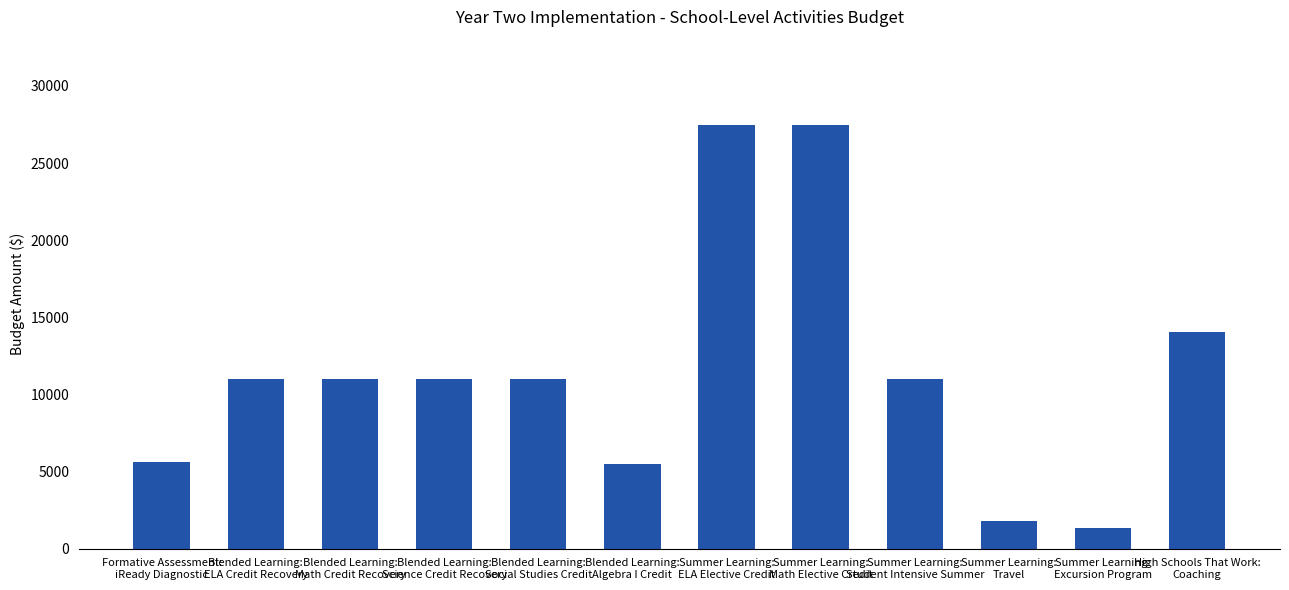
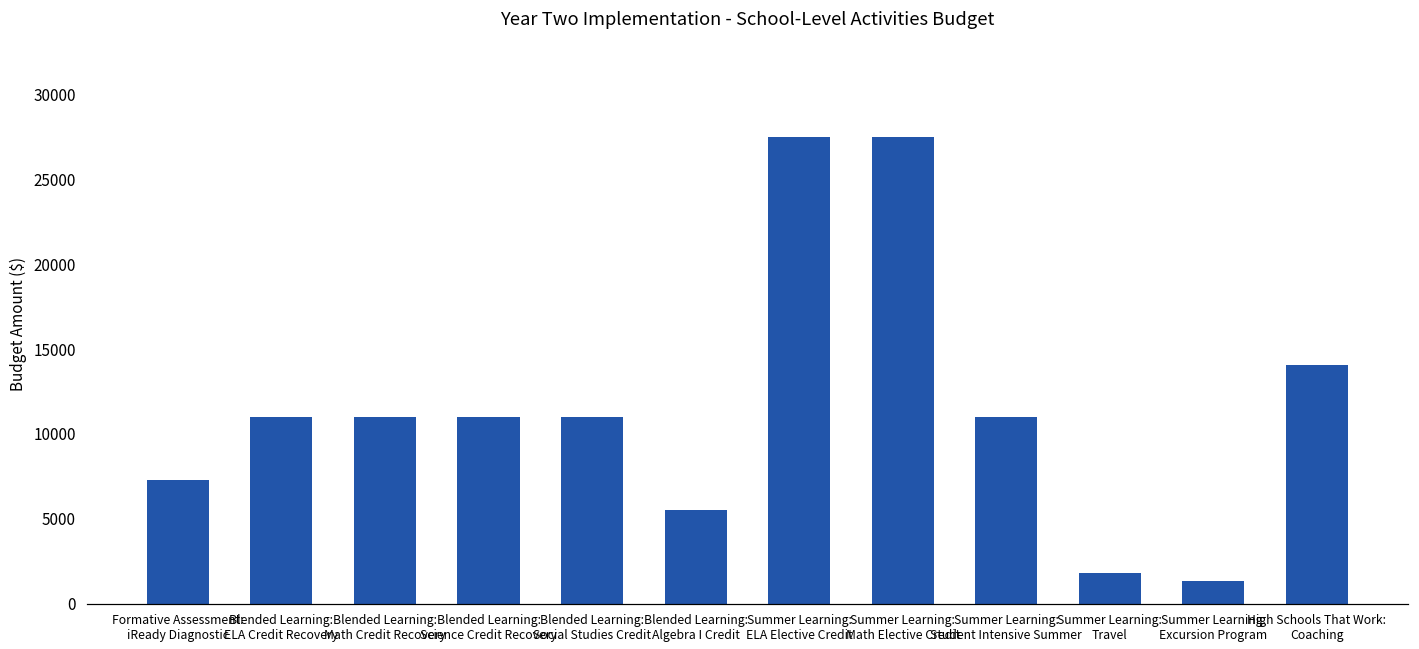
  {
-   "Formative Assessment: iReady Diagnostic": 5600,
+   "Formative Assessment: iReady Diagnostic": 7300,
    "Blended Learning: Algebra I Credit": 5500,
    "Summer Learning: ELA Elective Credit": 27500,
    "High Schools That Work: Coaching": 14000
  }
